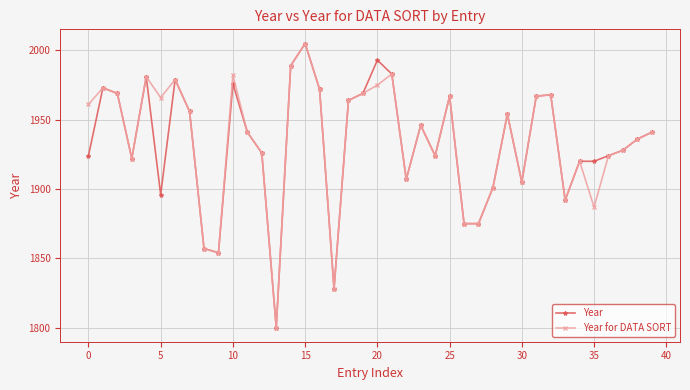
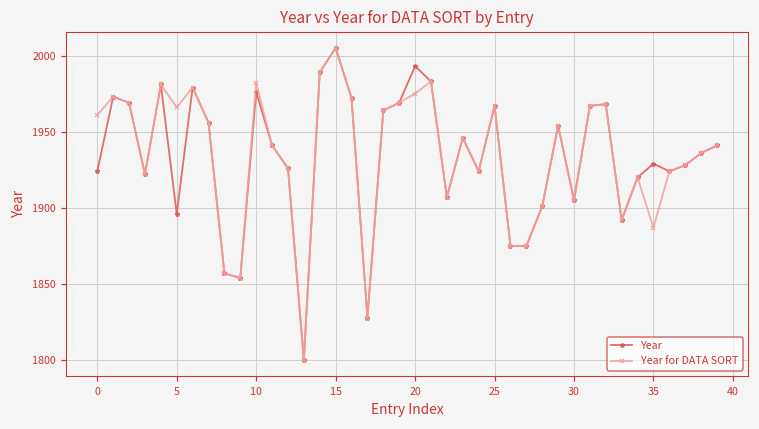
  {
    "Year": {
      "0": 1924,
      "5": 1896,
      "10": 1976,
      "20": 1993,
-     "35": 1920
+     "35": 1929
    },
    "Year for DATA SORT": {
      "0": 1961,
      "5": 1966,
      "10": 1982,
      "20": 1975,
      "35": 1887
    }
  }
